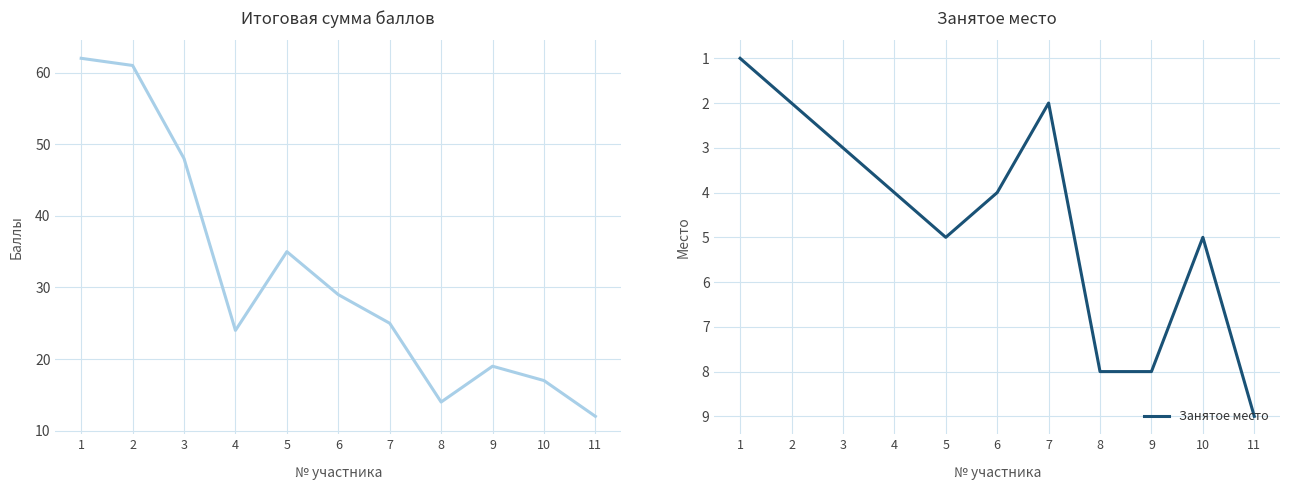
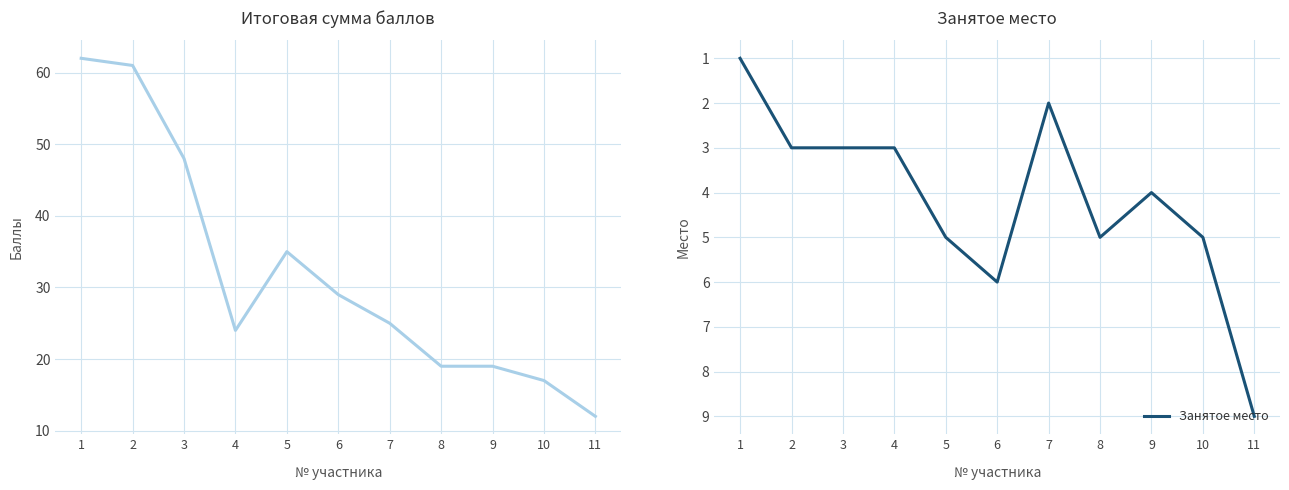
  {
    "Итоговая сумма баллов": {
      "1": 62,
      "2": 61,
      "3": 48,
      "4": 24,
      "5": 35,
      "6": 29,
      "7": 25,
-     "8": 14,
+     "8": 19,
      "9": 19,
      "10": 17,
      "11": 12
    },
    "Занятое место": {
      "1": 1,
-     "2": 2,
+     "2": 3,
      "3": 3,
-     "4": 4,
+     "4": 3,
      "5": 5,
-     "6": 4,
+     "6": 6,
      "7": 2,
-     "8": 8,
-     "9": 8,
+     "8": 5,
+     "9": 4,
      "10": 5,
      "11": 9
    }
  }
